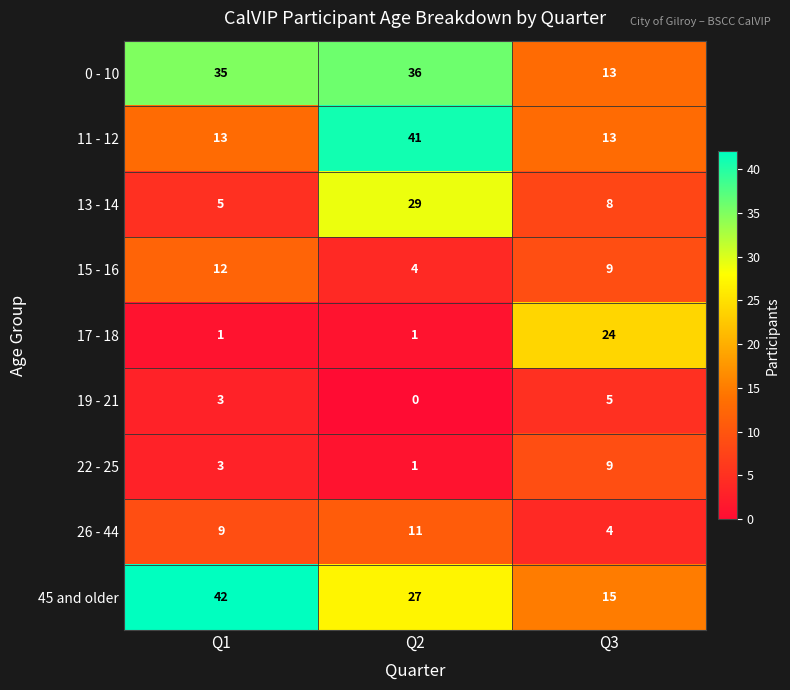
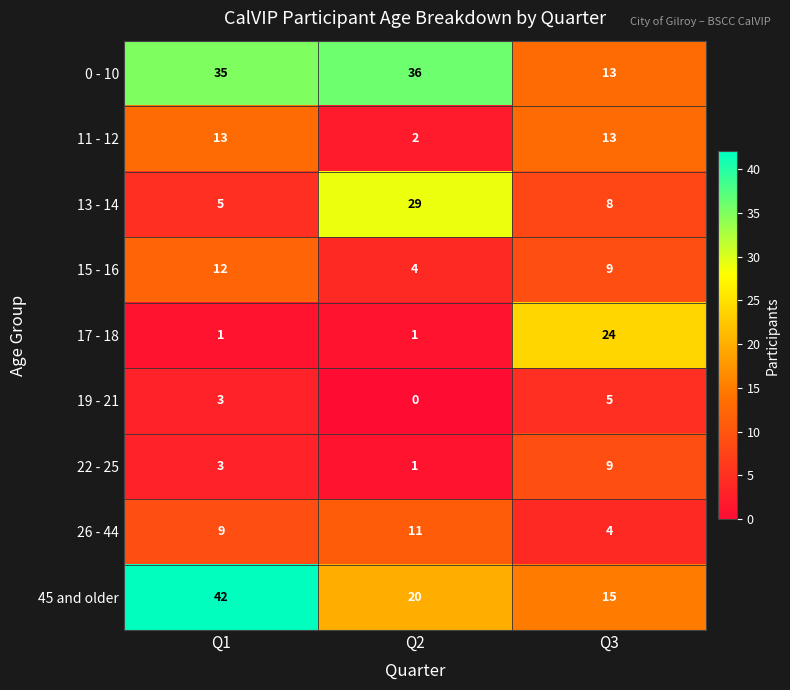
  {
    "0 - 10": {
      "Q1": 35,
      "Q2": 36,
      "Q3": 13
    },
    "11 - 12": {
      "Q1": 13,
-     "Q2": 41,
+     "Q2": 2,
      "Q3": 13
    },
    "13 - 14": {
      "Q1": 5,
      "Q2": 29,
      "Q3": 8
    },
    "15 - 16": {
      "Q1": 12,
      "Q2": 4,
      "Q3": 9
    },
    "17 - 18": {
      "Q1": 1,
      "Q2": 1,
      "Q3": 24
    },
    "19 - 21": {
      "Q1": 3,
      "Q2": 0,
      "Q3": 5
    },
    "22 - 25": {
      "Q1": 3,
      "Q2": 1,
      "Q3": 9
    },
    "26 - 44": {
      "Q1": 9,
      "Q2": 11,
      "Q3": 4
    },
    "45 and older": {
      "Q1": 42,
-     "Q2": 27,
+     "Q2": 20,
      "Q3": 15
    }
  }
